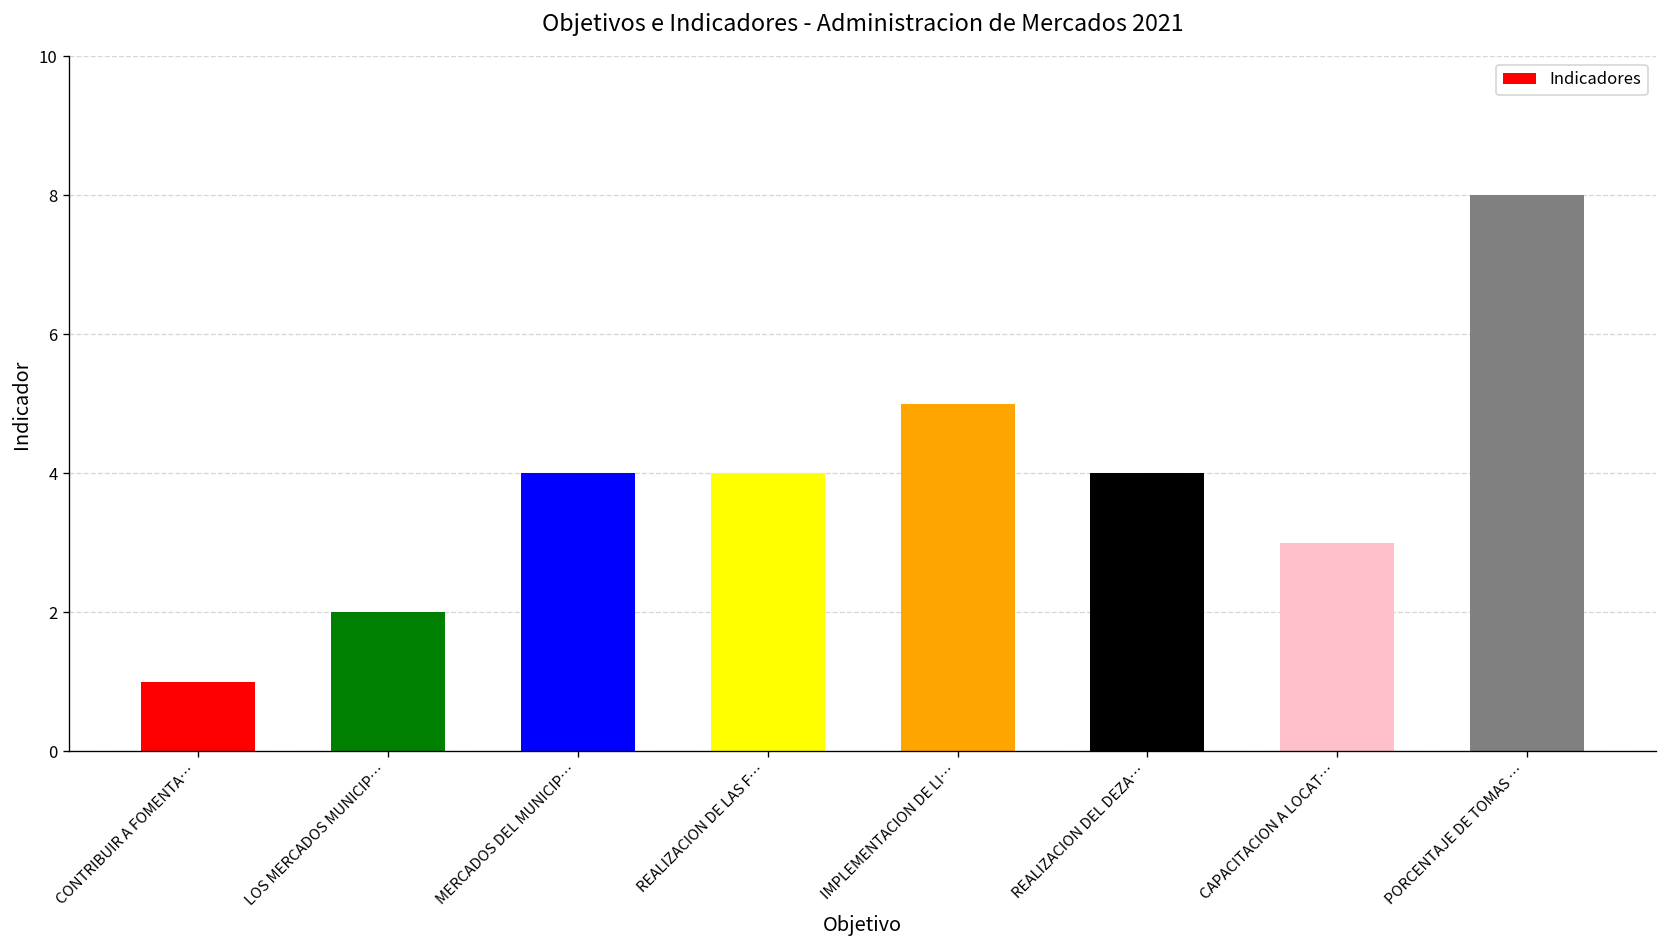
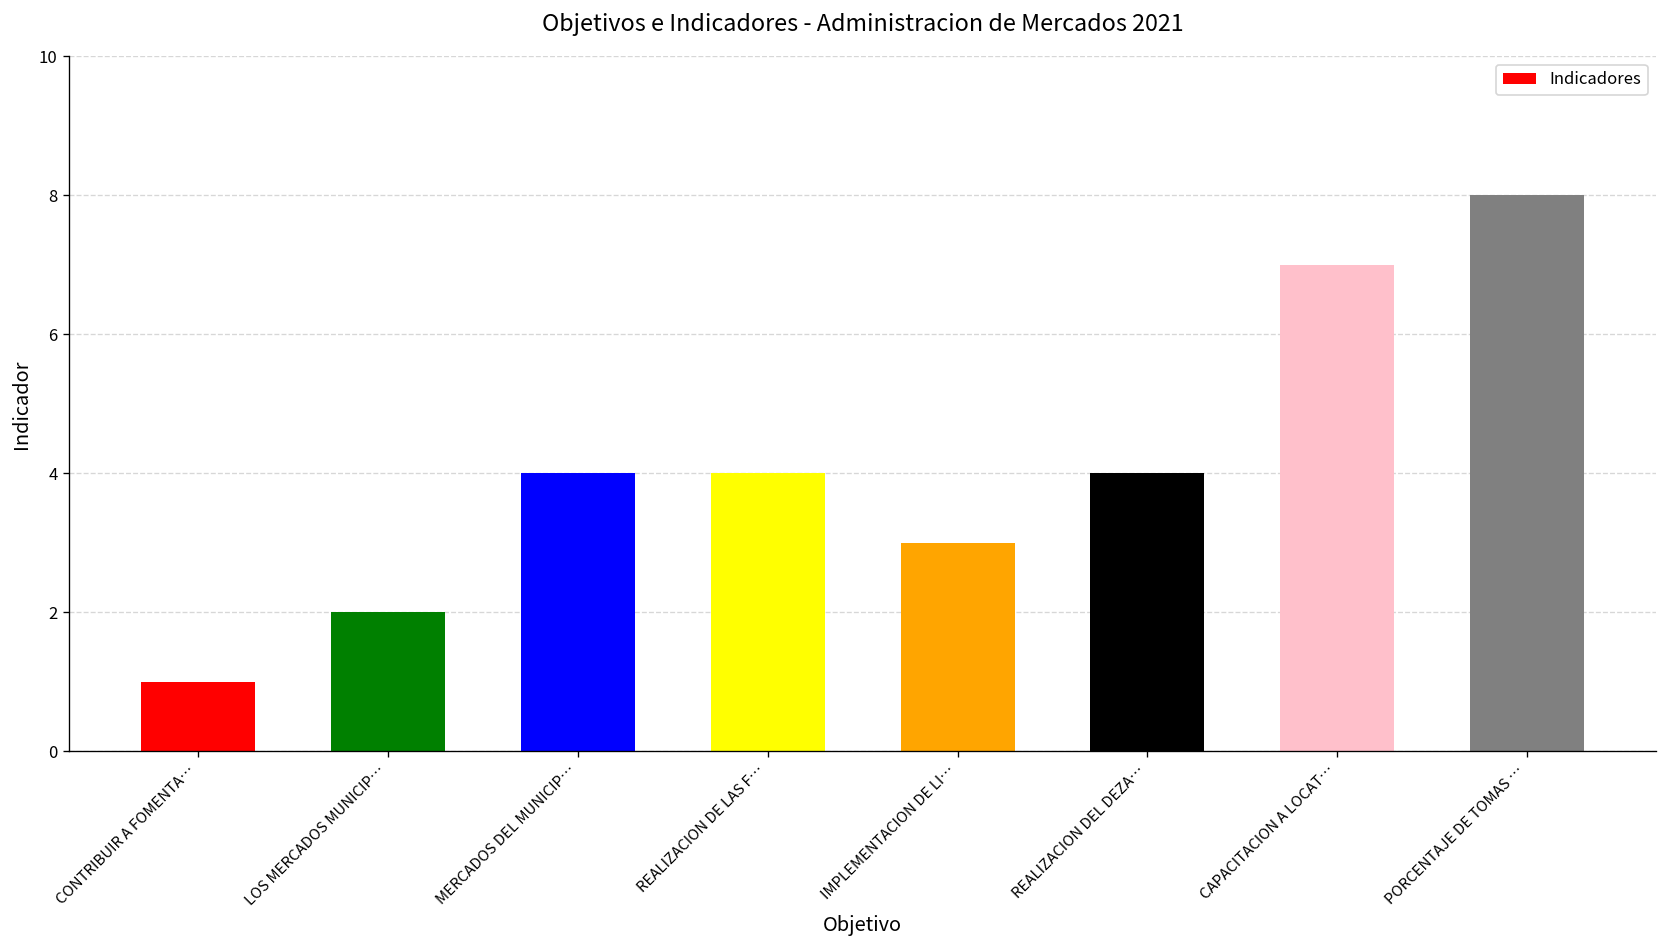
  {
    "CONTRIBUIR A FOMENTA…": 1,
    "LOS MERCADOS MUNICIP…": 2,
    "MERCADOS DEL MUNICIP…": 4,
    "REALIZACION DE LAS F…": 4,
-   "IMPLEMENTACION DE LI…": 5,
+   "IMPLEMENTACION DE LI…": 3,
    "REALIZACION DEL DEZA…": 4,
-   "CAPACITACION A LOCAT…": 3,
+   "CAPACITACION A LOCAT…": 7,
    "PORCENTAJE DE TOMAS …": 8
  }
